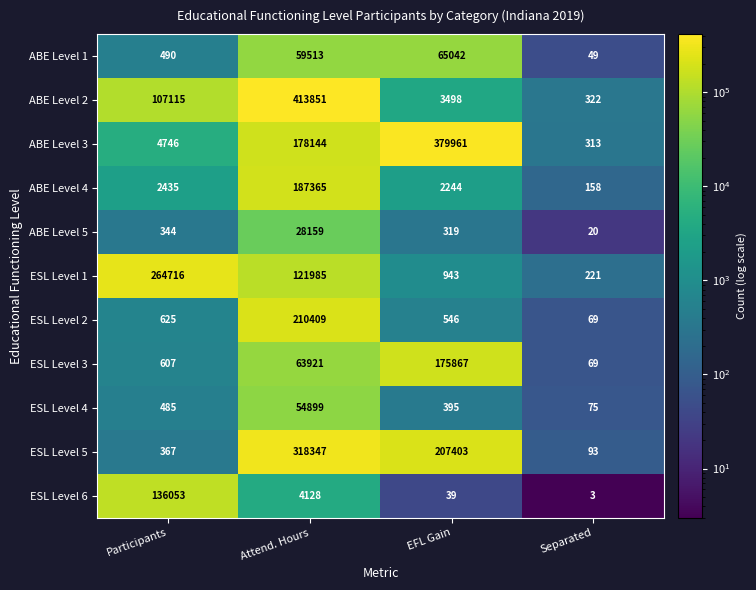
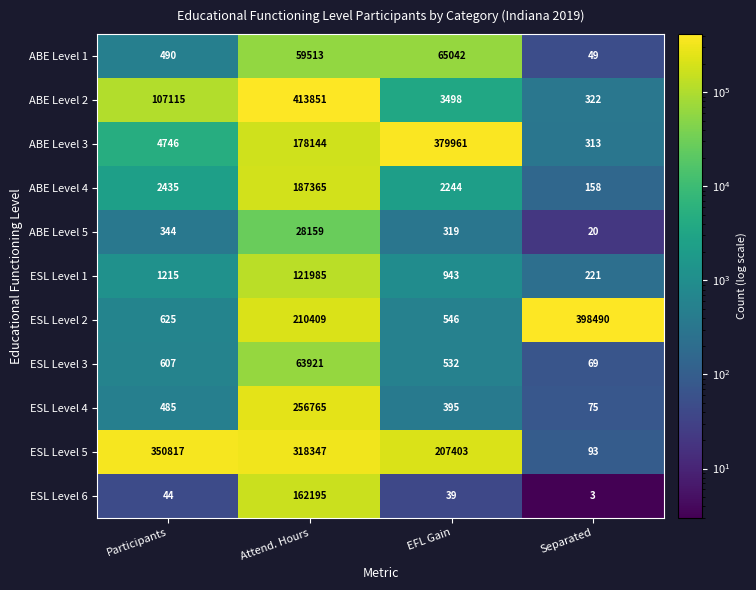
  {
    "ABE Level 1": {
      "Participants": 490,
      "Attend. Hours": 59513,
      "EFL Gain": 65042,
      "Separated": 49
    },
    "ABE Level 2": {
      "Participants": 107115,
      "Attend. Hours": 413851,
      "EFL Gain": 3498,
      "Separated": 322
    },
    "ABE Level 3": {
      "Participants": 4746,
      "Attend. Hours": 178144,
      "EFL Gain": 379961,
      "Separated": 313
    },
    "ABE Level 4": {
      "Participants": 2435,
      "Attend. Hours": 187365,
      "EFL Gain": 2244,
      "Separated": 158
    },
    "ABE Level 5": {
      "Participants": 344,
      "Attend. Hours": 28159,
      "EFL Gain": 319,
      "Separated": 20
    },
    "ESL Level 1": {
-     "Participants": 264716,
+     "Participants": 1215,
      "Attend. Hours": 121985,
      "EFL Gain": 943,
      "Separated": 221
    },
    "ESL Level 2": {
      "Participants": 625,
      "Attend. Hours": 210409,
      "EFL Gain": 546,
-     "Separated": 69
+     "Separated": 398490
    },
    "ESL Level 3": {
      "Participants": 607,
      "Attend. Hours": 63921,
-     "EFL Gain": 175867,
+     "EFL Gain": 532,
      "Separated": 69
    },
    "ESL Level 4": {
      "Participants": 485,
-     "Attend. Hours": 54899,
+     "Attend. Hours": 256765,
      "EFL Gain": 395,
      "Separated": 75
    },
    "ESL Level 5": {
-     "Participants": 367,
+     "Participants": 350817,
      "Attend. Hours": 318347,
      "EFL Gain": 207403,
      "Separated": 93
    },
    "ESL Level 6": {
-     "Participants": 136053,
-     "Attend. Hours": 4128,
+     "Participants": 44,
+     "Attend. Hours": 162195,
      "EFL Gain": 39,
      "Separated": 3
    }
  }
